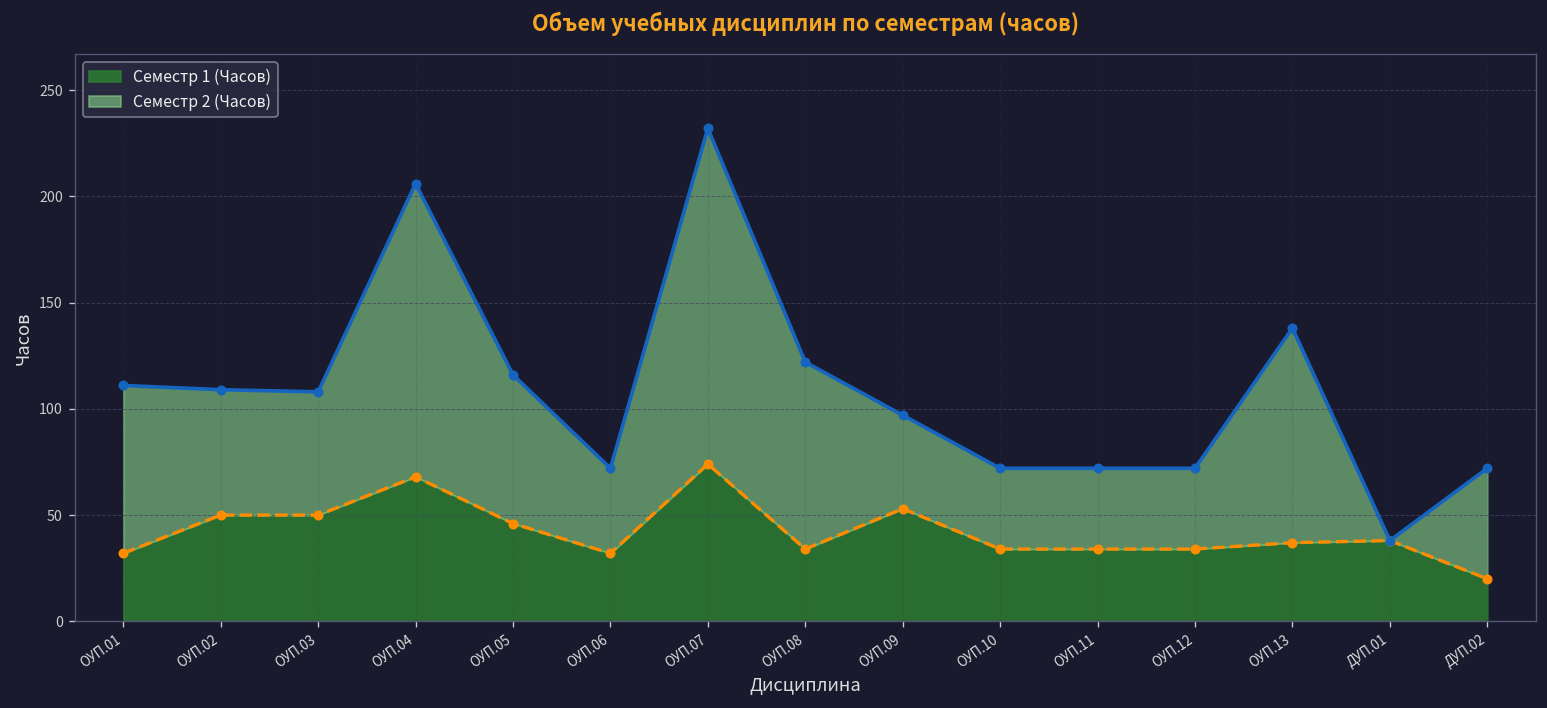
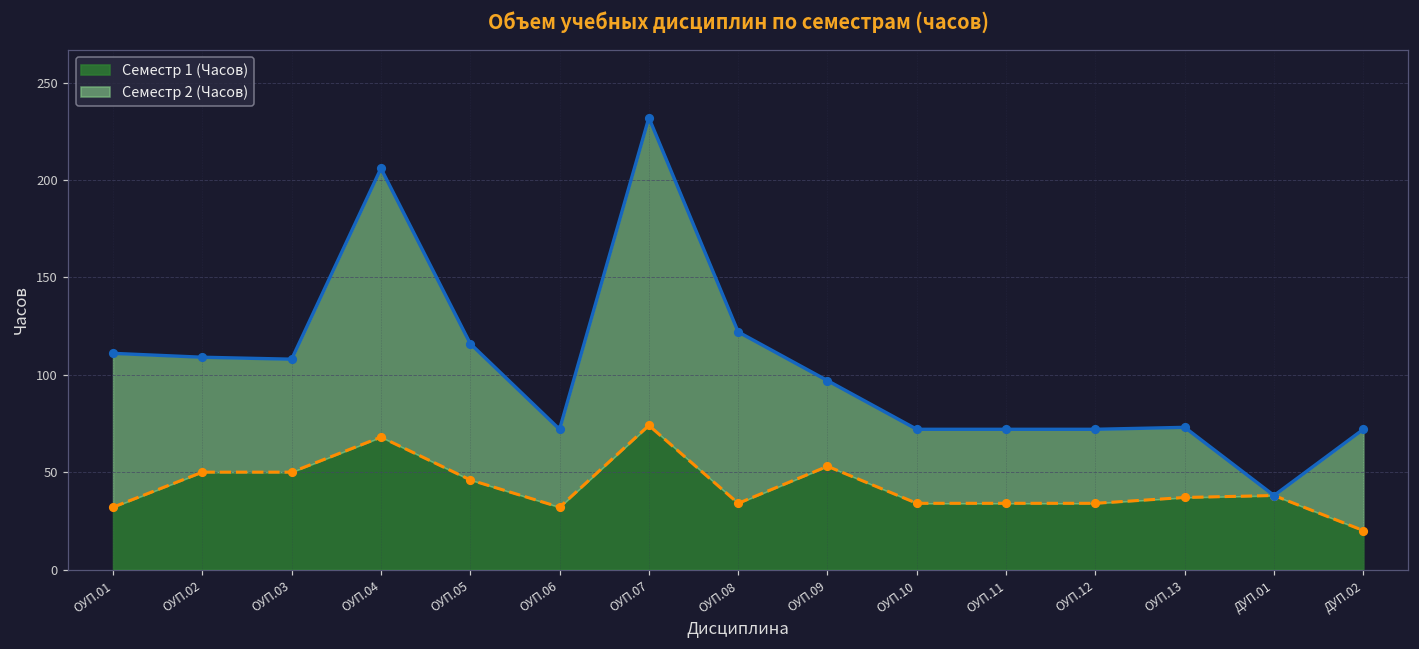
  {
    "Семестр 1 (Часов)": {
      "ОУП.01": 32,
      "ОУП.02": 50,
      "ОУП.03": 50,
      "ОУП.04": 68,
      "ОУП.05": 46,
      "ОУП.06": 32,
      "ОУП.07": 74,
      "ОУП.08": 34,
      "ОУП.09": 53,
      "ОУП.10": 34,
      "ОУП.11": 34,
      "ОУП.12": 34,
      "ОУП.13": 37,
      "ДУП.02": 20
    },
    "Семестр 2 (Часов)": {
      "ОУП.01": 79,
      "ОУП.02": 59,
      "ОУП.03": 58,
      "ОУП.04": 138,
      "ОУП.05": 70,
      "ОУП.06": 40,
      "ОУП.07": 158,
      "ОУП.08": 88,
      "ОУП.09": 44,
      "ОУП.10": 38,
      "ОУП.11": 38,
      "ОУП.12": 38,
-     "ОУП.13": 101,
+     "ОУП.13": 36,
      "ДУП.02": 52
    }
  }
